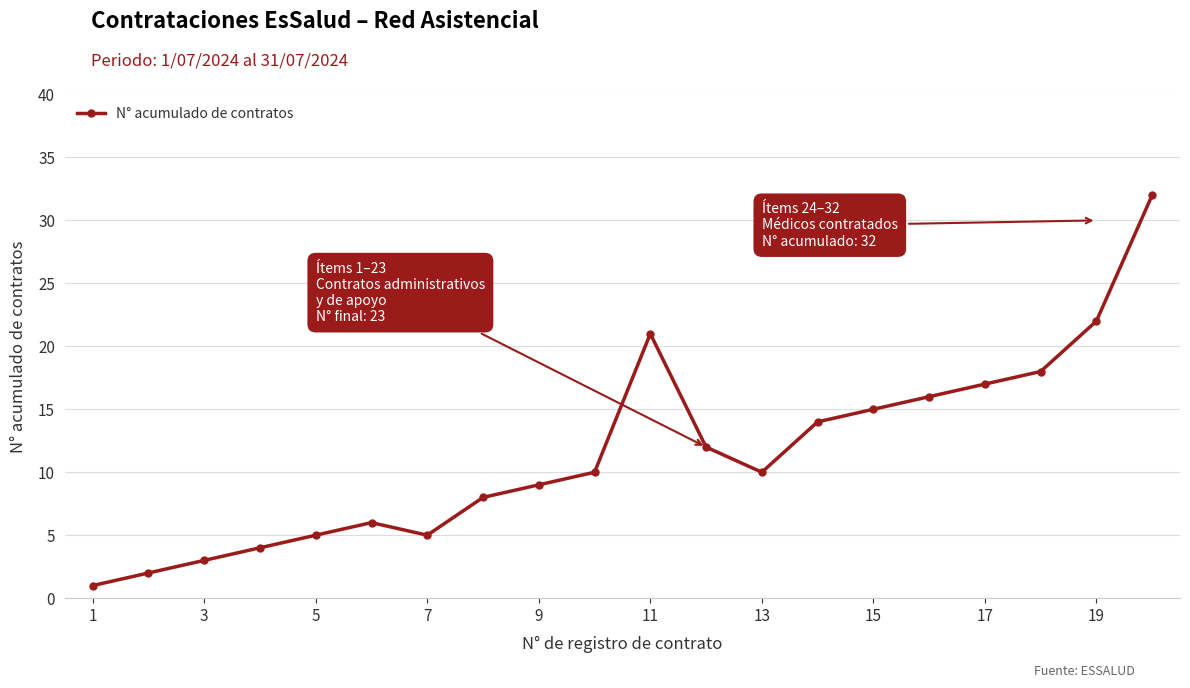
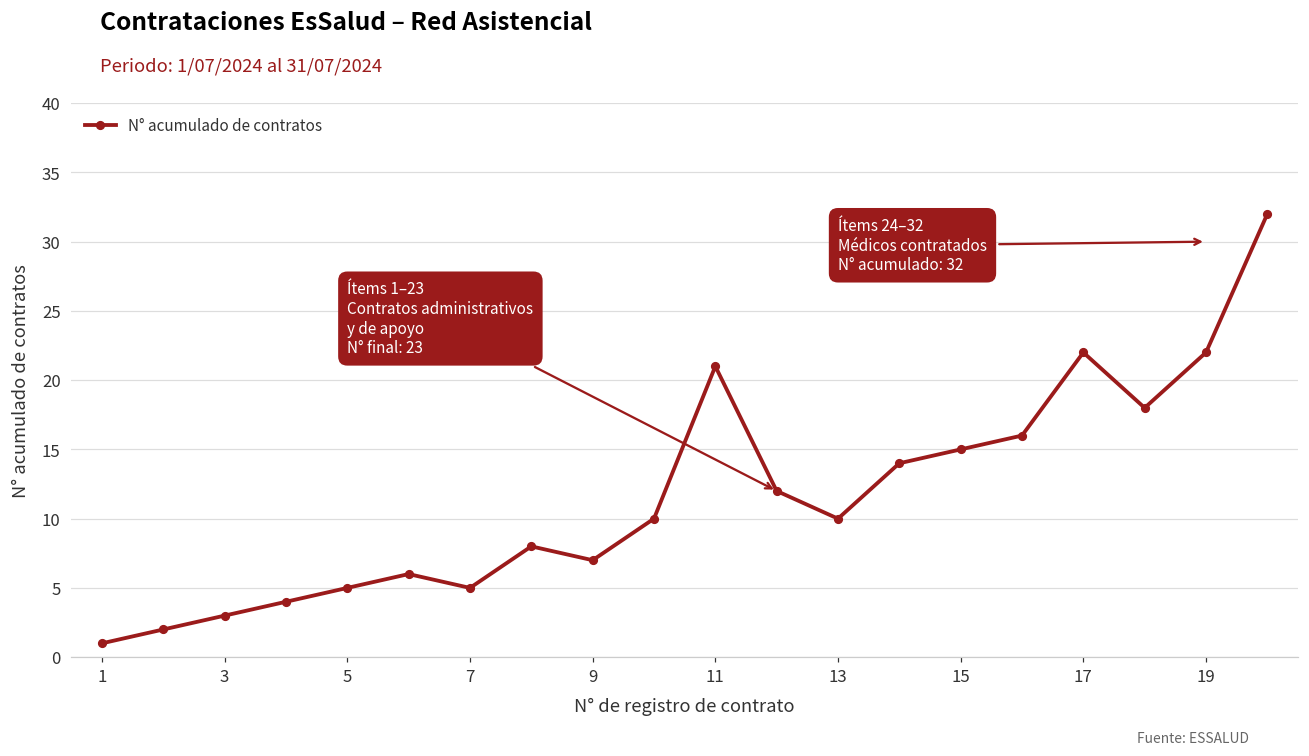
  {
    "1": 1,
    "3": 3,
    "5": 5,
    "7": 5,
-   "9": 9,
+   "9": 7,
    "11": 21,
    "13": 10,
    "15": 15,
-   "17": 17,
+   "17": 22,
    "19": 22
  }
